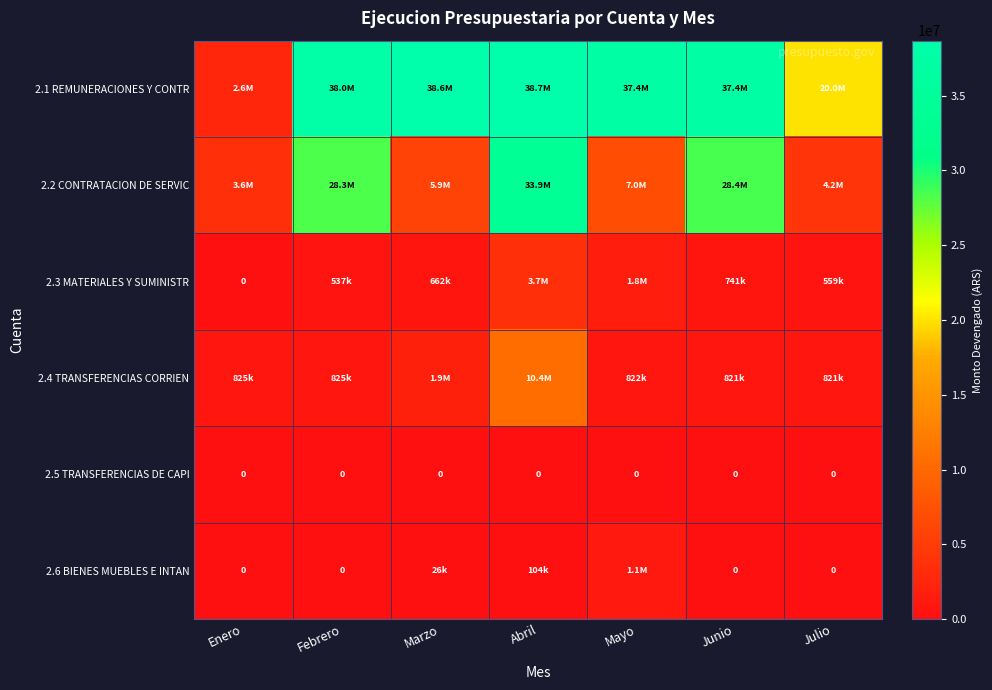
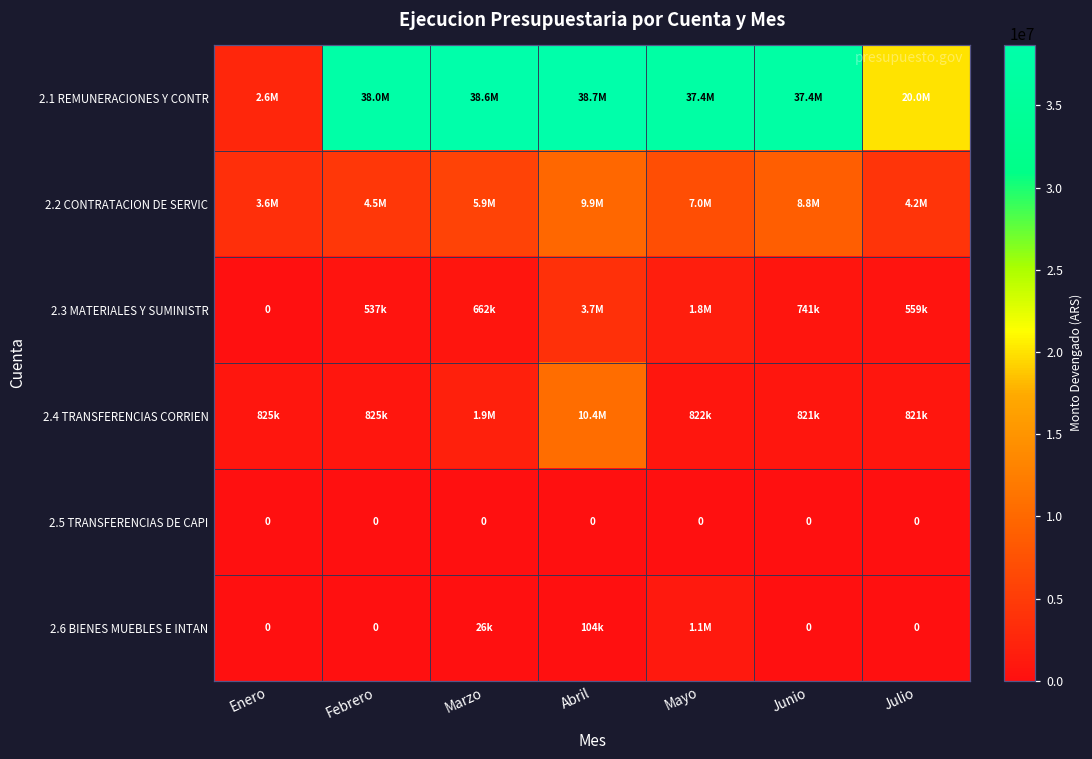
  {
    "2.1 REMUNERACIONES Y CONTR": {
      "Enero": "2.6M",
      "Febrero": "38.0M",
      "Marzo": "38.6M",
      "Abril": "38.7M",
      "Mayo": "37.4M",
      "Junio": "37.4M"
    },
    "2.2 CONTRATACION DE SERVIC": {
      "Enero": "3.6M",
-     "Febrero": "28.3M",
+     "Febrero": "4.5M",
      "Marzo": "5.9M",
-     "Abril": "33.9M",
+     "Abril": "9.9M",
      "Mayo": "7.0M",
-     "Junio": "28.4M",
+     "Junio": "8.8M",
      "Julio": "4.2M"
    },
    "2.3 MATERIALES Y SUMINISTR": {
      "Enero": "0",
      "Febrero": "537k",
      "Marzo": "662k",
      "Abril": "3.7M",
      "Mayo": "1.8M",
      "Junio": "741k",
      "Julio": "559k"
    },
    "2.4 TRANSFERENCIAS CORRIEN": {
      "Enero": "825k",
      "Febrero": "825k",
      "Marzo": "1.9M",
      "Abril": "10.4M",
      "Mayo": "822k",
      "Junio": "821k",
      "Julio": "821k"
    },
    "2.5 TRANSFERENCIAS DE CAPI": {
      "Enero": "0",
      "Febrero": "0",
      "Marzo": "0",
      "Abril": "0",
      "Mayo": "0",
      "Junio": "0",
      "Julio": "0"
    },
    "2.6 BIENES MUEBLES E INTAN": {
      "Enero": "0",
      "Febrero": "0",
      "Marzo": "26k",
      "Abril": "104k",
      "Mayo": "1.1M",
      "Junio": "0",
      "Julio": "0"
    }
  }
